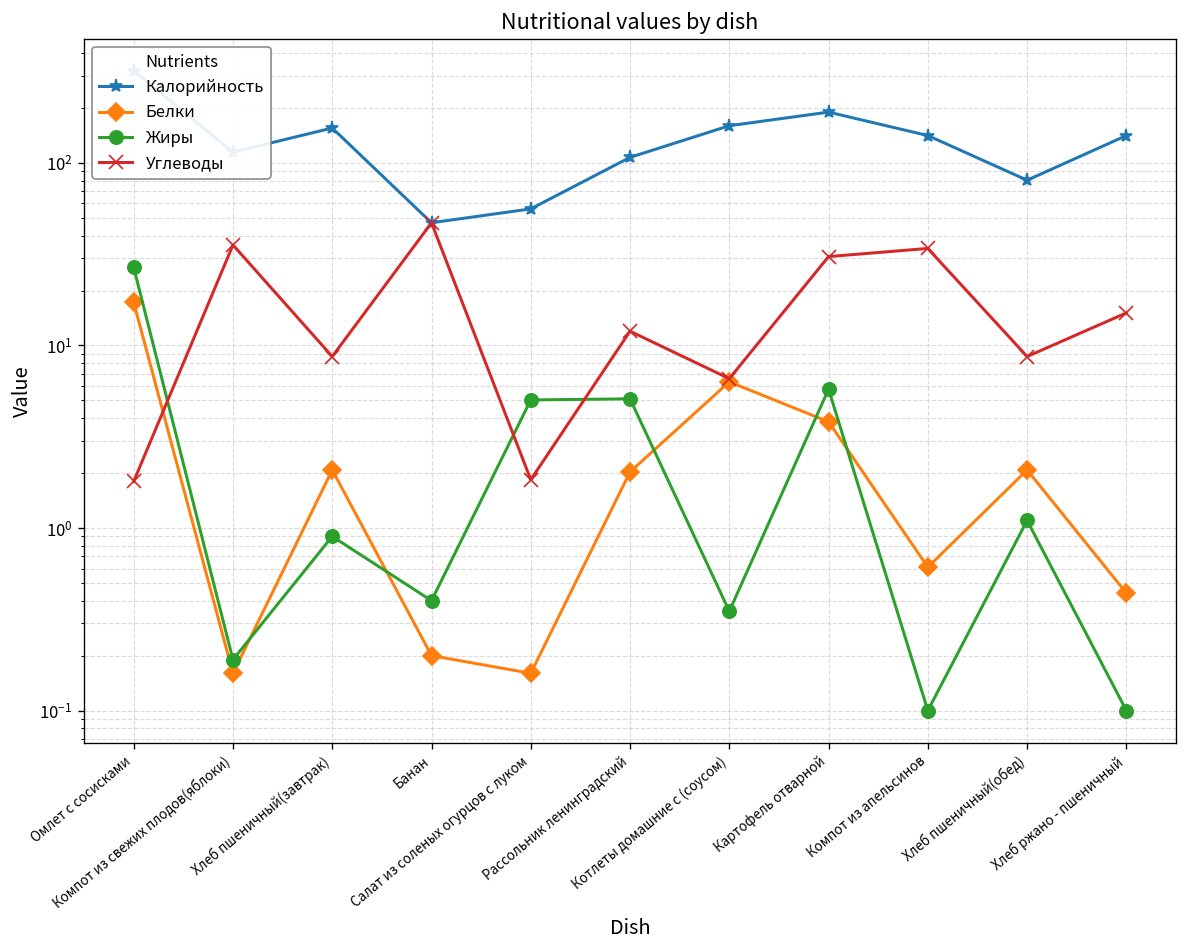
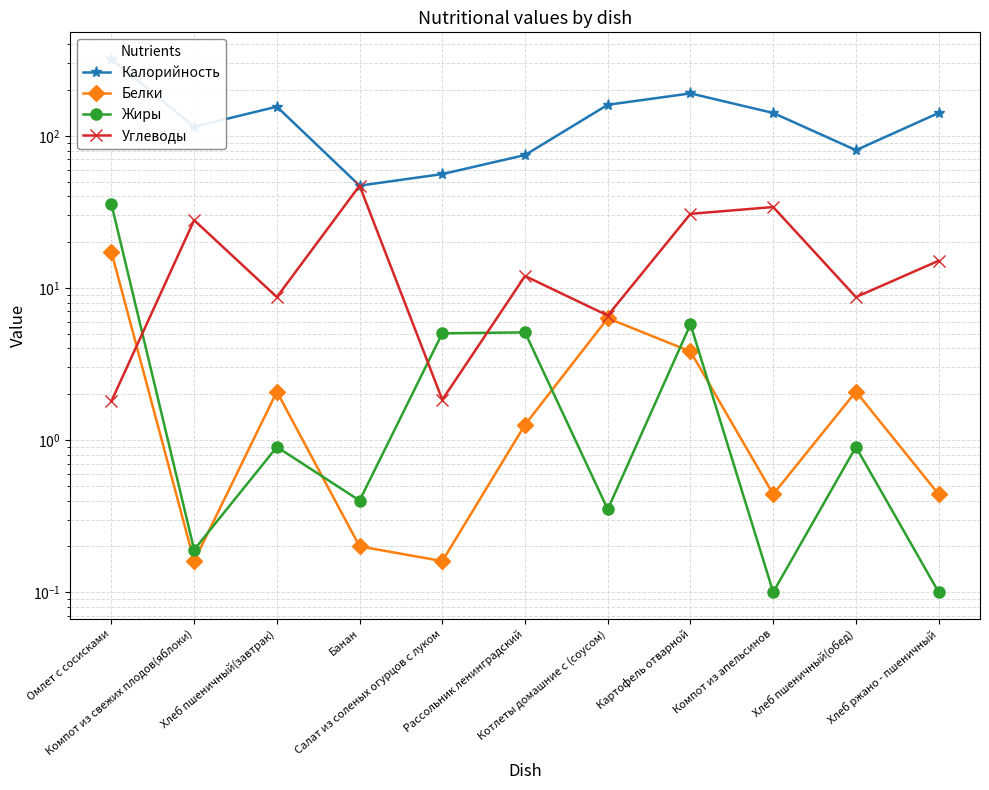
  {
    "Калорийность": {
      "Хлеб пшеничный(завтрак)": 160,
      "Салат из соленых огурцов с луком": 56,
-     "Рассольник ленинградский": 110,
+     "Рассольник ленинградский": 70,
      "Котлеты домашние с (соусом)": 160,
      "Картофель отварной": 190,
      "Компот из апельсинов": 140,
      "Хлеб пшеничный(обед)": 80,
      "Хлеб ржано - пшеничный": 140
    },
    "Белки": {
      "Омлет с сосисками": 17,
      "Компот из свежих плодов(яблоки)": 0.16,
      "Хлеб пшеничный(завтрак)": 2.1,
      "Банан": 0.20,
      "Салат из соленых огурцов с луком": 0.16,
-     "Рассольник ленинградский": 2.0,
+     "Рассольник ленинградский": 1.3,
      "Котлеты домашние с (соусом)": 6.3,
      "Картофель отварной": 3.8,
-     "Компот из апельсинов": 0.61,
+     "Компот из апельсинов": 0.44,
      "Хлеб пшеничный(обед)": 2.1,
      "Хлеб ржано - пшеничный": 0.44
    },
    "Жиры": {
-     "Омлет с сосисками": 27,
+     "Омлет с сосисками": 36,
      "Компот из свежих плодов(яблоки)": 0.19,
      "Хлеб пшеничный(завтрак)": 0.9,
      "Банан": 0.4,
      "Салат из соленых огурцов с луком": 5.0,
      "Рассольник ленинградский": 5.1,
      "Котлеты домашние с (соусом)": 0.35,
      "Картофель отварной": 5.8,
      "Компот из апельсинов": 0.1,
-     "Хлеб пшеничный(обед)": 1.1,
+     "Хлеб пшеничный(обед)": 0.9,
      "Хлеб ржано - пшеничный": 0.1
    },
    "Углеводы": {
      "Омлет с сосисками": 1.8,
-     "Компот из свежих плодов(яблоки)": 36,
+     "Компот из свежих плодов(яблоки)": 28,
      "Хлеб пшеничный(завтрак)": 9,
      "Салат из соленых огурцов с луком": 1.8,
      "Рассольник ленинградский": 12,
      "Котлеты домашние с (соусом)": 6.6,
      "Картофель отварной": 31,
      "Компот из апельсинов": 34,
      "Хлеб пшеничный(обед)": 9,
      "Хлеб ржано - пшеничный": 15
    }
  }
